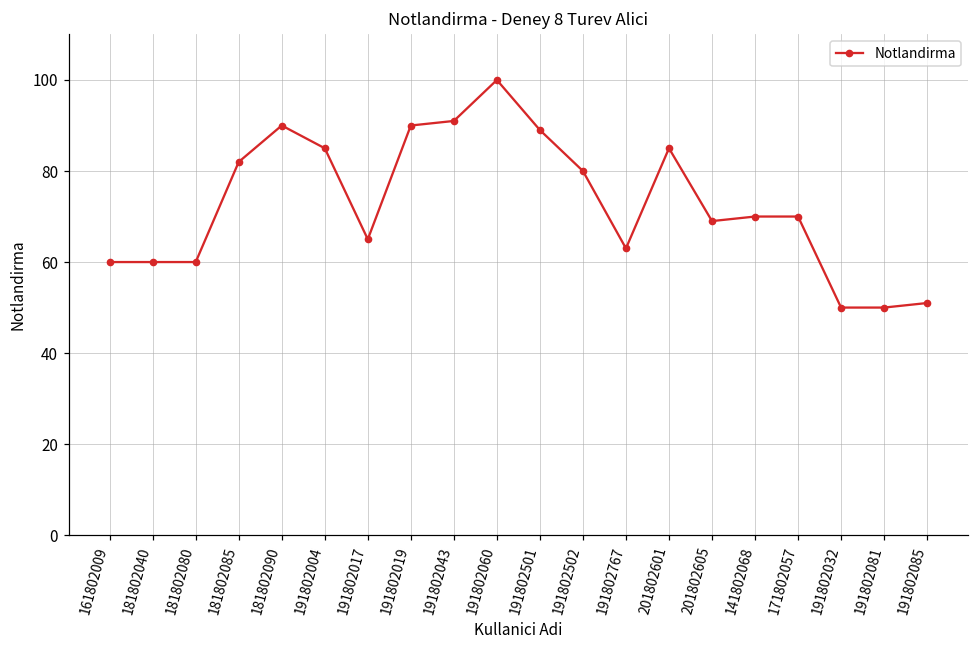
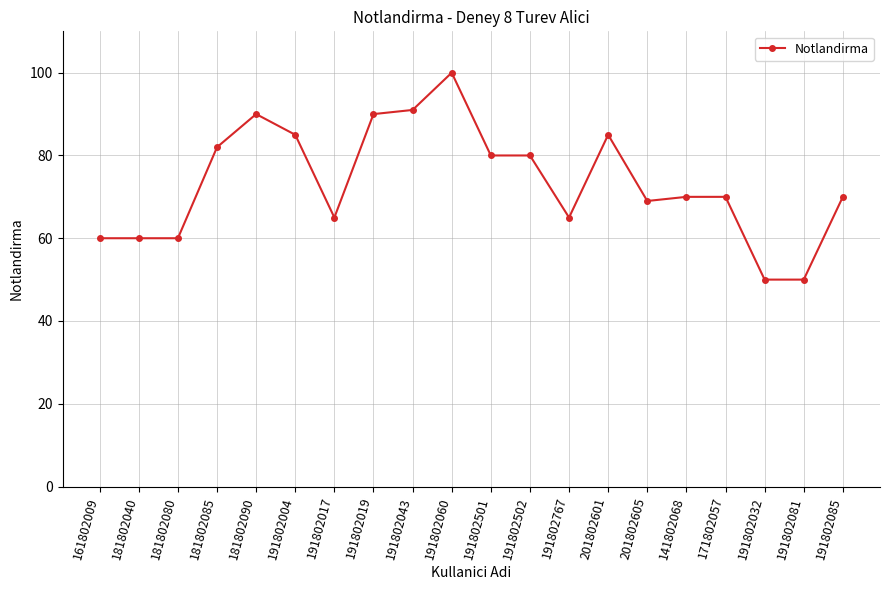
  {
    "161802009": 60,
    "181802040": 60,
    "181802080": 60,
    "181802085": 82,
    "181802090": 90,
    "191802004": 85,
    "191802017": 65,
    "191802019": 90,
    "191802043": 91,
    "191802060": 100,
-   "191802501": 89,
+   "191802501": 80,
    "191802502": 80,
-   "191802767": 63,
+   "191802767": 65,
    "201802601": 85,
    "201802605": 69,
    "141802068": 70,
    "171802057": 70,
    "191802032": 50,
    "191802081": 50,
-   "191802085": 51
+   "191802085": 70
  }
